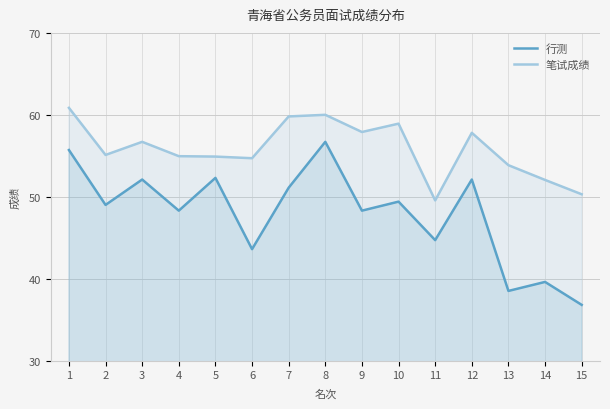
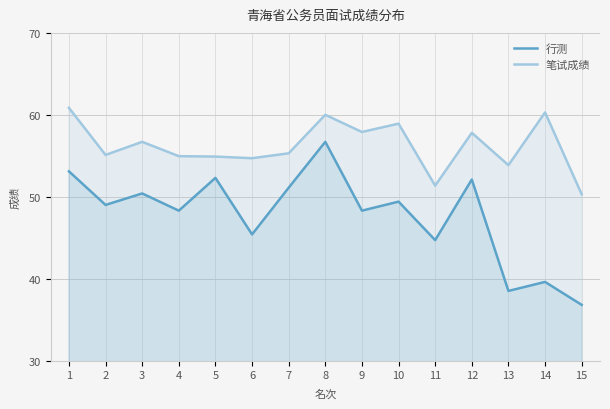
  {
    "行测": {
-     "1": 56,
+     "1": 53,
      "2": 49,
-     "3": 52,
+     "3": 50,
      "4": 48,
      "5": 52,
-     "6": 44,
+     "6": 45,
      "7": 51,
      "8": 57,
      "9": 48,
      "10": 49,
      "11": 45,
      "12": 52,
      "13": 39,
      "14": 40,
      "15": 37
    },
    "笔试成绩": {
      "1": 61,
      "2": 55,
      "3": 57,
      "4": 55,
      "5": 55,
      "6": 55,
-     "7": 60,
+     "7": 55,
      "8": 60,
      "9": 58,
      "10": 59,
-     "11": 50,
+     "11": 51,
      "12": 58,
      "13": 54,
-     "14": 52,
+     "14": 60,
      "15": 50
    }
  }
